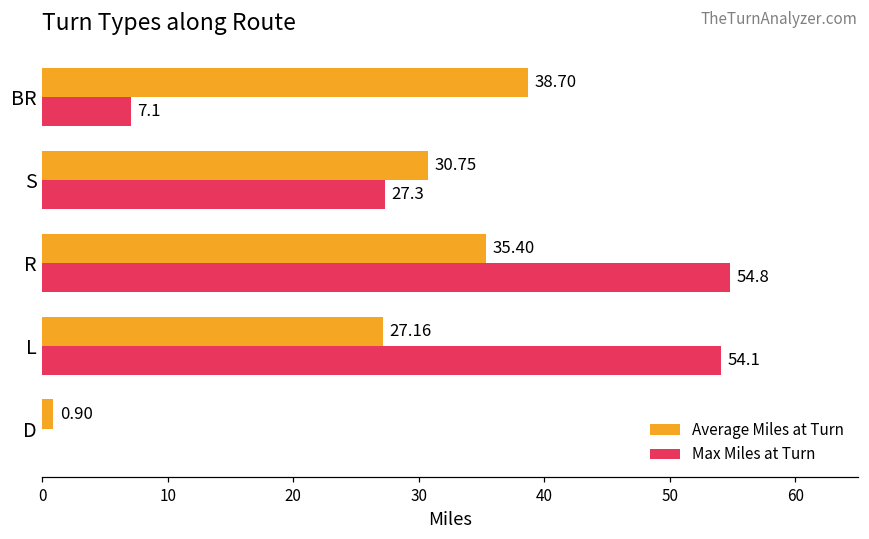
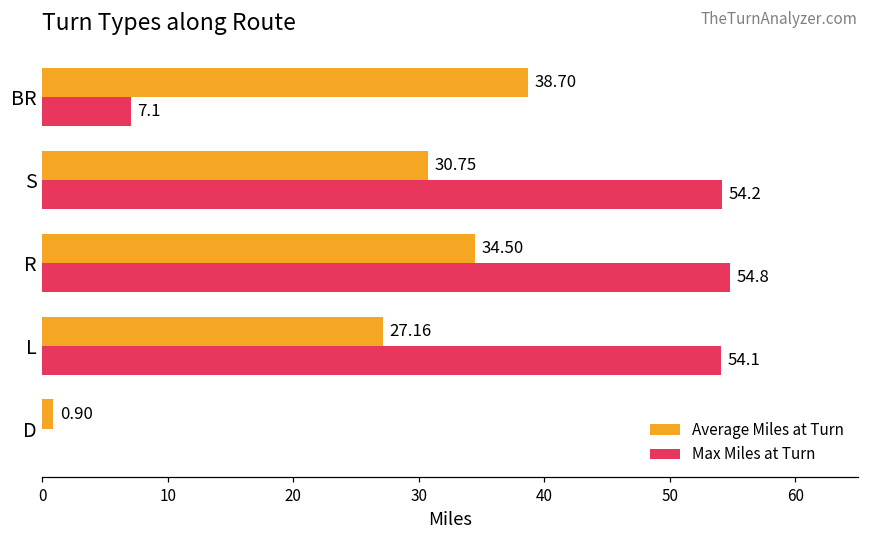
  {
    "Average Miles at Turn": {
      "BR": 38.70,
      "S": 30.75,
-     "R": 35.40,
+     "R": 34.50,
      "L": 27.16,
      "D": 0.90
    },
    "Max Miles at Turn": {
      "BR": 7.1,
-     "S": 27.3,
+     "S": 54.2,
      "R": 54.8,
      "L": 54.1
    }
  }
